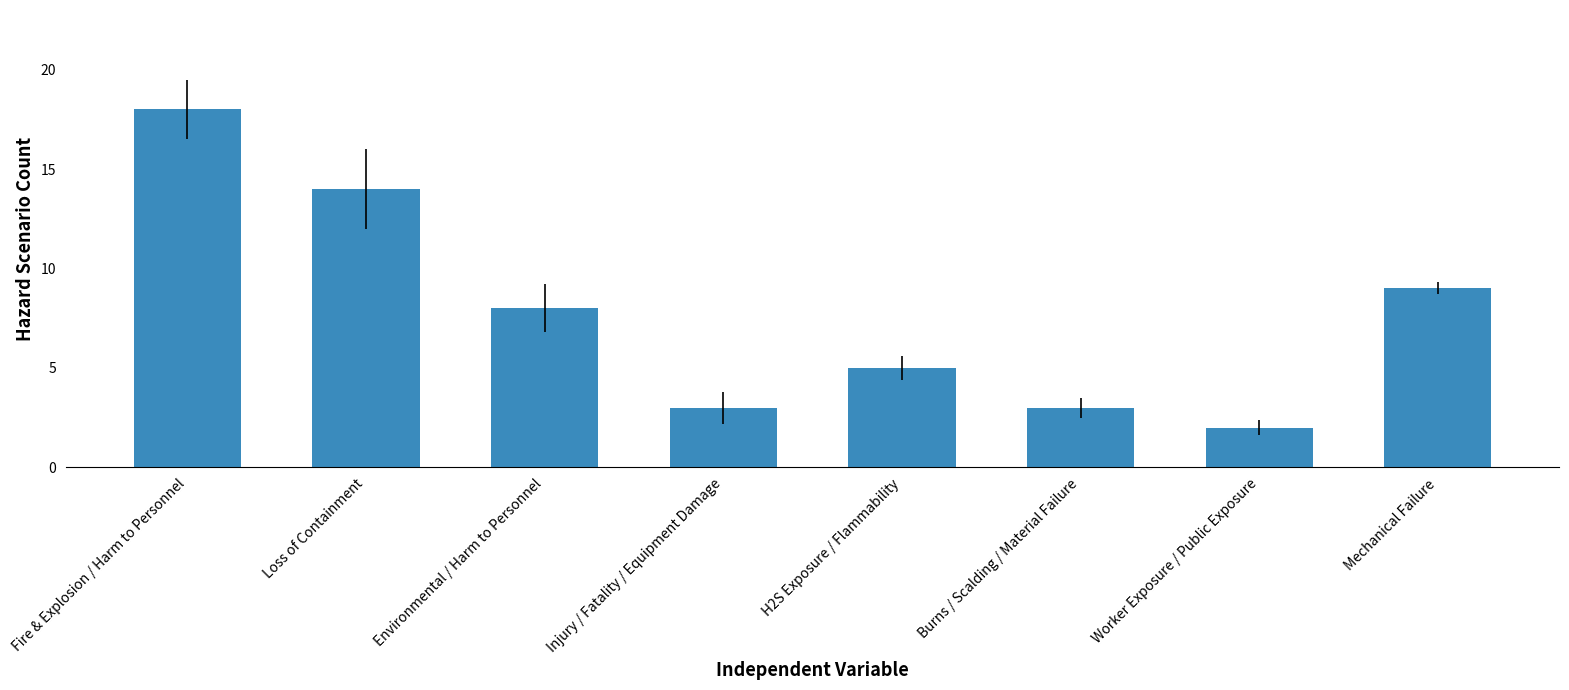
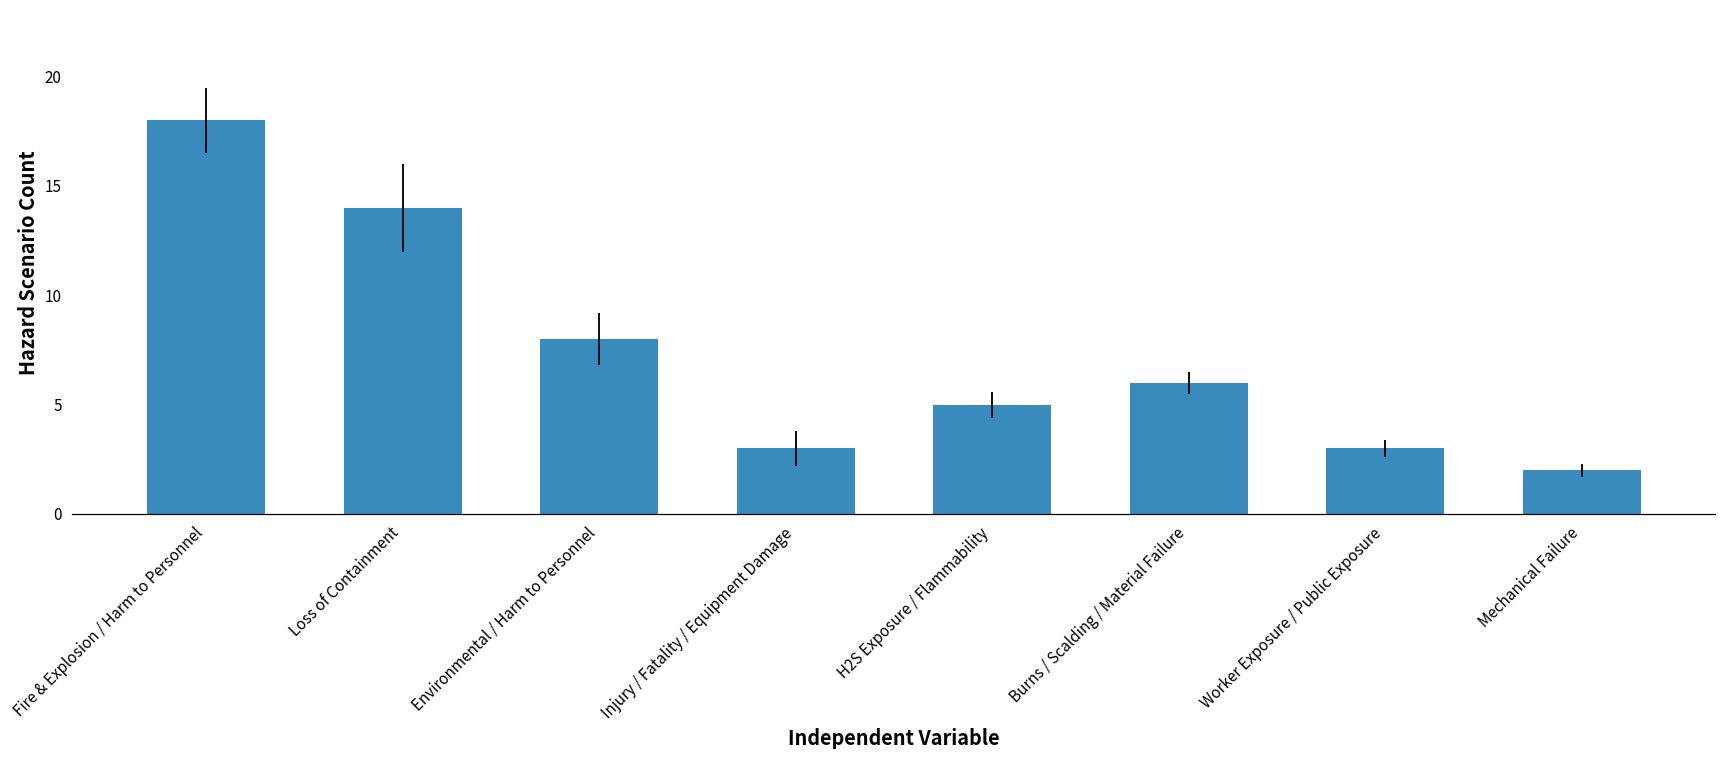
  {
    "Fire & Explosion / Harm to Personnel": 18,
    "Loss of Containment": 14,
    "Environmental / Harm to Personnel": 8,
    "Injury / Fatality / Equipment Damage": 3,
    "H2S Exposure / Flammability": 5,
-   "Burns / Scalding / Material Failure": 3,
-   "Worker Exposure / Public Exposure": 2,
-   "Mechanical Failure": 9
+   "Burns / Scalding / Material Failure": 6,
+   "Worker Exposure / Public Exposure": 3,
+   "Mechanical Failure": 2
  }
